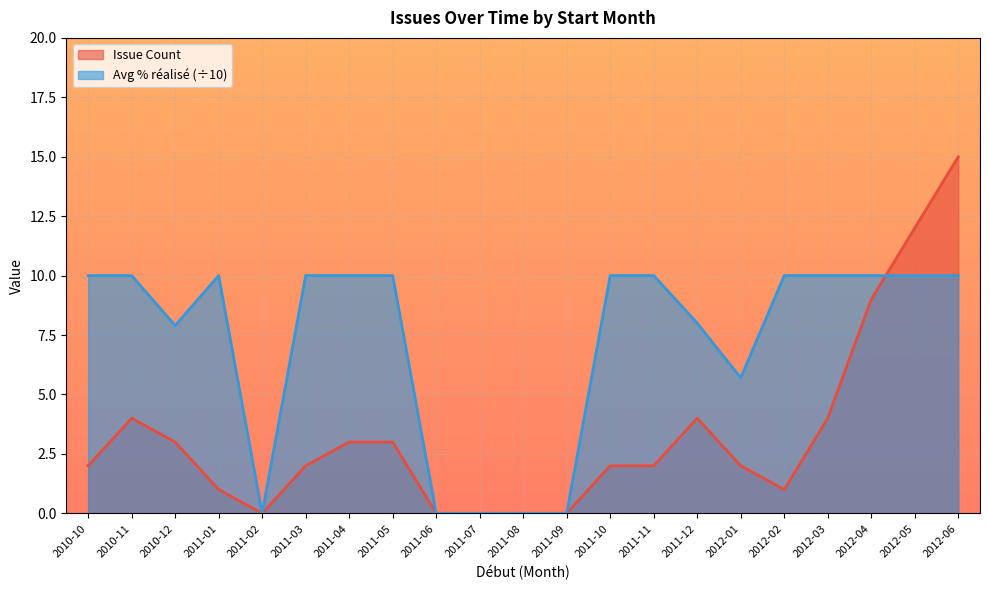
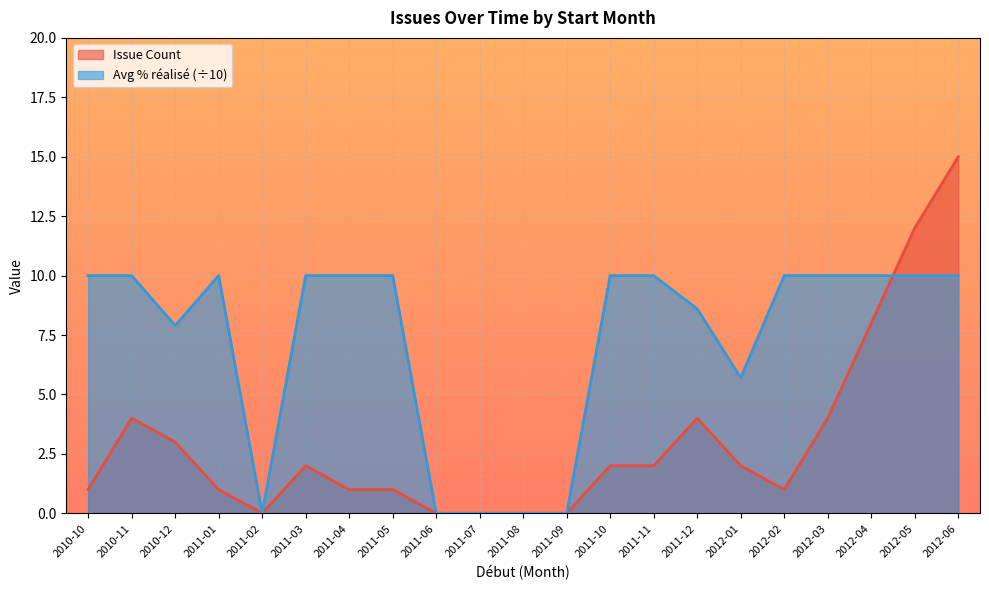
  {
    "Issue Count": {
-     "2010-10": 2,
+     "2010-10": 1,
      "2010-11": 4,
      "2010-12": 3,
      "2011-01": 1,
      "2011-03": 2,
-     "2011-04": 3,
-     "2011-05": 3,
+     "2011-04": 1,
+     "2011-05": 1,
      "2011-10": 2,
      "2011-11": 2,
      "2011-12": 4,
      "2012-01": 2,
      "2012-02": 1,
      "2012-03": 4,
-     "2012-04": 9,
+     "2012-04": 8,
      "2012-05": 12,
      "2012-06": 15
    },
    "Avg % réalisé (÷10)": {
      "2010-10": 10.0,
      "2010-11": 10.0,
      "2010-12": 7.9,
      "2011-01": 10.0,
      "2011-03": 10.0,
      "2011-04": 10.0,
      "2011-05": 10.0,
      "2011-10": 10.0,
      "2011-11": 10.0,
-     "2011-12": 8.0,
+     "2011-12": 8.6,
      "2012-01": 5.7,
      "2012-02": 10.0,
      "2012-03": 10.0,
      "2012-04": 10.0,
      "2012-05": 10.0,
      "2012-06": 10.0
    }
  }
